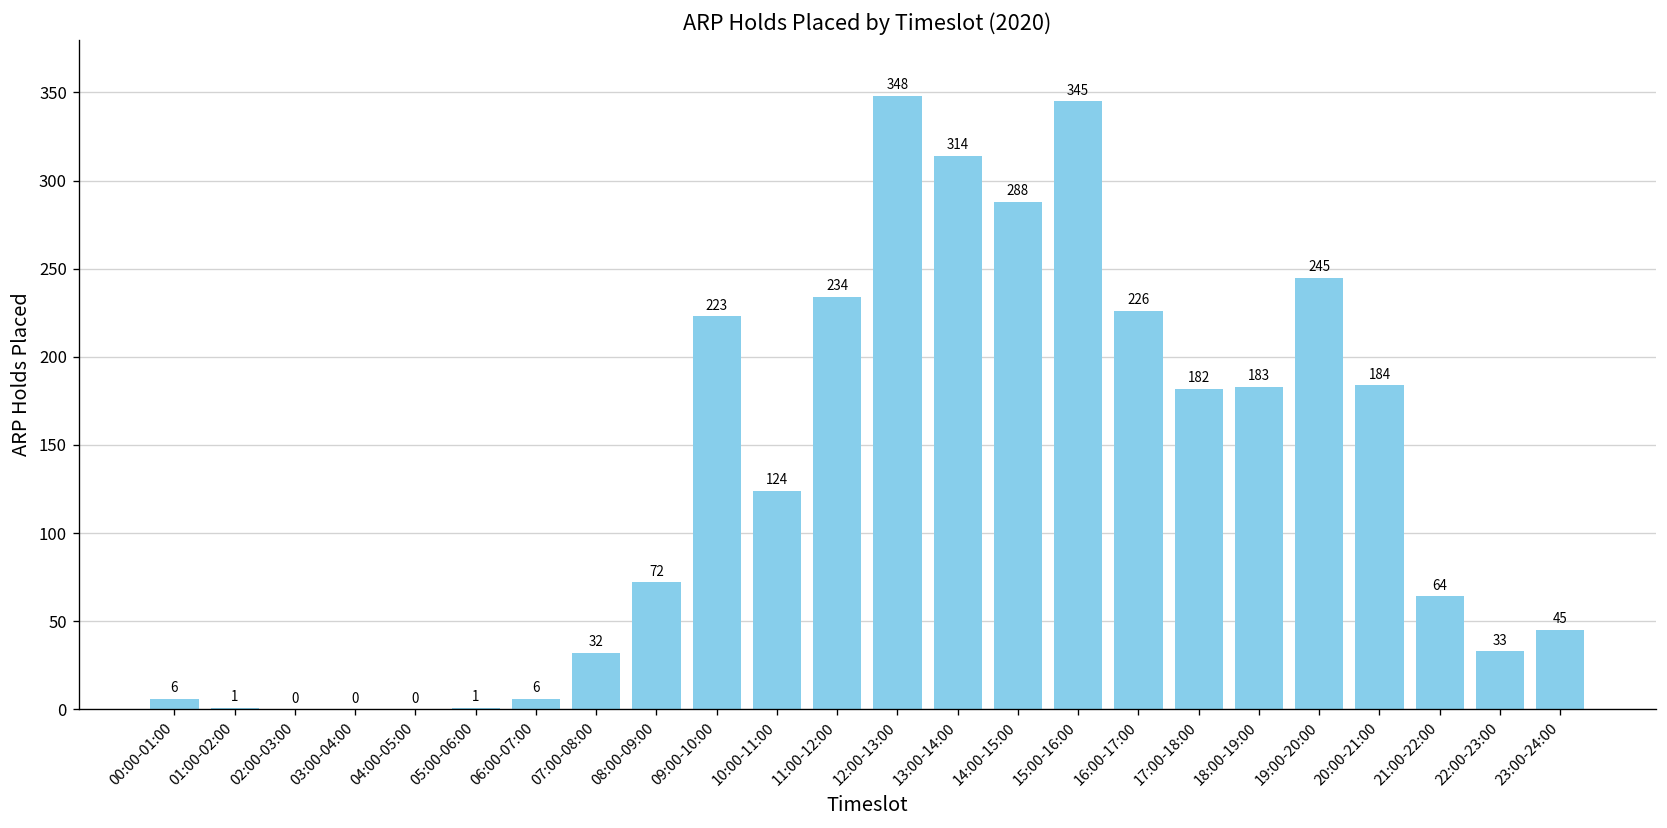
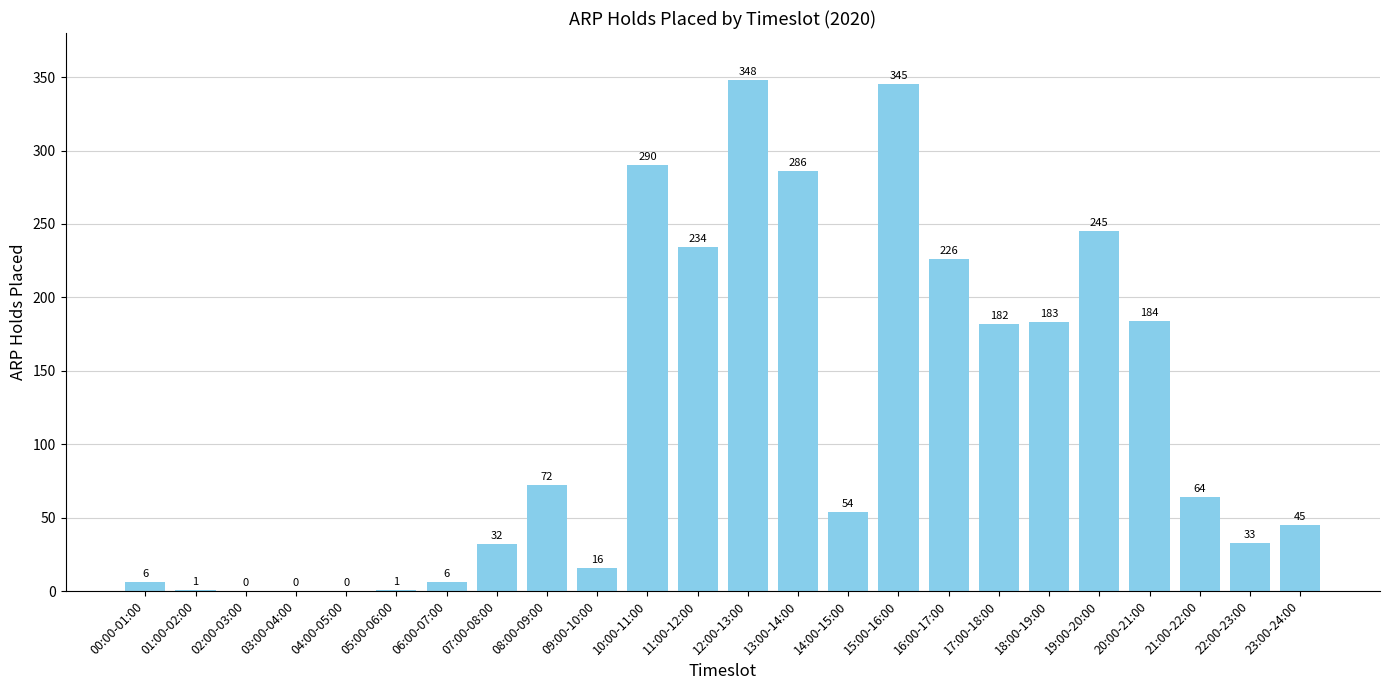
  {
    "00:00-01:00": 6,
    "01:00-02:00": 1,
    "02:00-03:00": 0,
    "03:00-04:00": 0,
    "04:00-05:00": 0,
    "05:00-06:00": 1,
    "06:00-07:00": 6,
    "07:00-08:00": 32,
    "08:00-09:00": 72,
-   "09:00-10:00": 223,
-   "10:00-11:00": 124,
+   "09:00-10:00": 16,
+   "10:00-11:00": 290,
    "11:00-12:00": 234,
    "12:00-13:00": 348,
-   "13:00-14:00": 314,
-   "14:00-15:00": 288,
+   "13:00-14:00": 286,
+   "14:00-15:00": 54,
    "15:00-16:00": 345,
    "16:00-17:00": 226,
    "17:00-18:00": 182,
    "18:00-19:00": 183,
    "19:00-20:00": 245,
    "20:00-21:00": 184,
    "21:00-22:00": 64,
    "22:00-23:00": 33,
    "23:00-24:00": 45
  }
